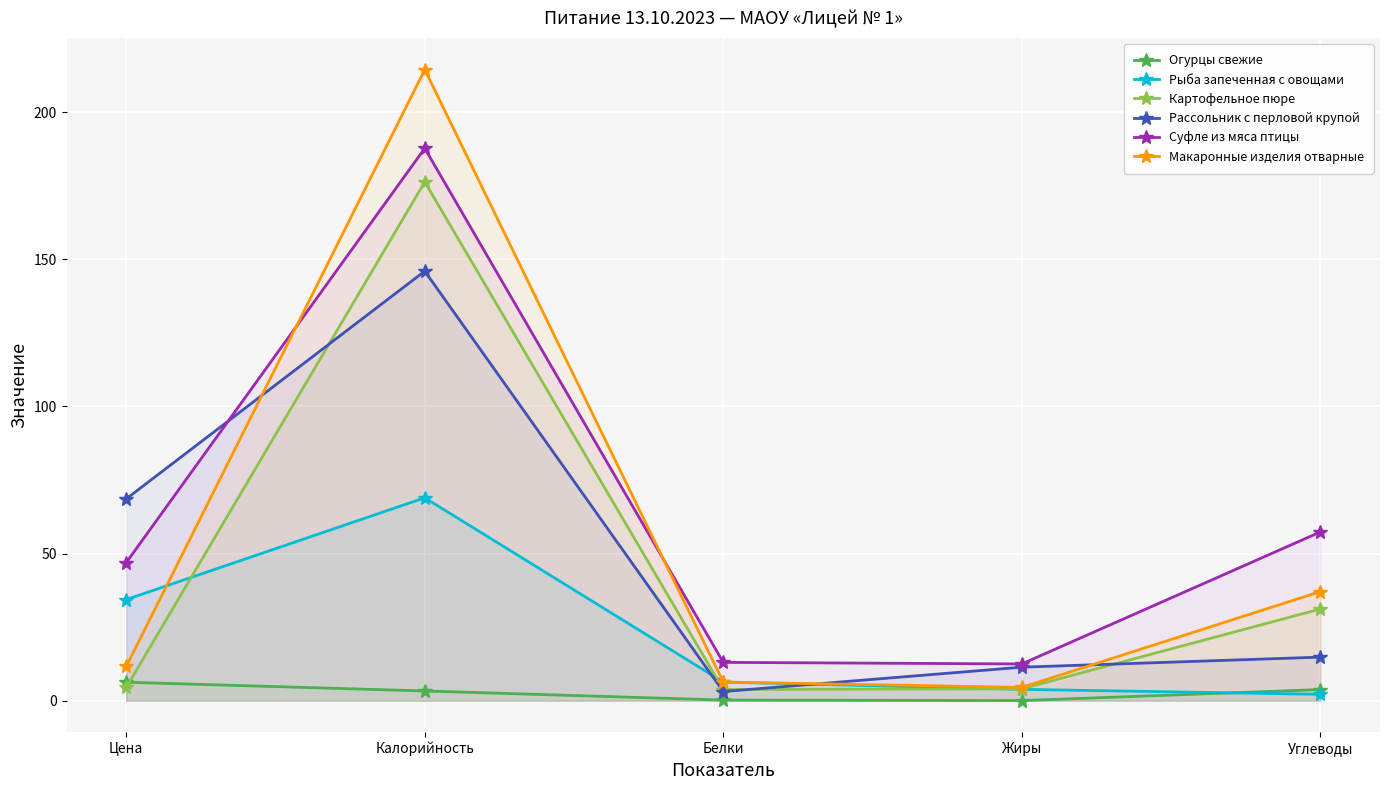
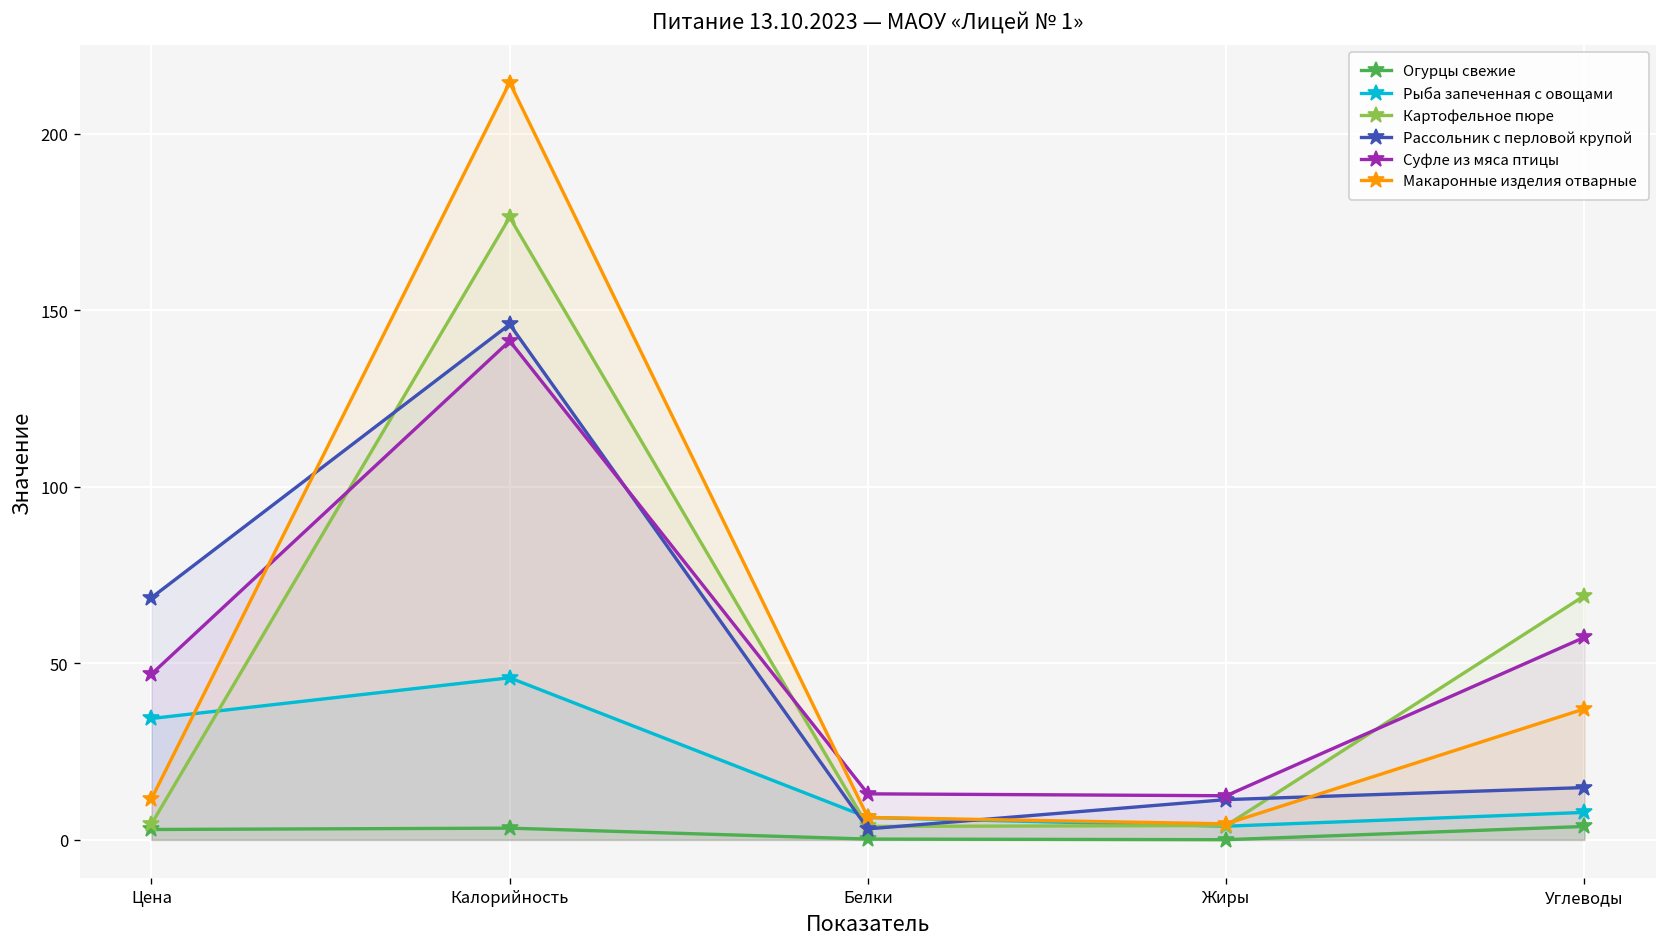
  {
    "Огурцы свежие": {
-     "Цена": 6,
+     "Цена": 3,
      "Калорийность": 3,
      "Белки": 0,
      "Жиры": 0,
      "Углеводы": 4
    },
    "Рыба запеченная с овощами": {
      "Цена": 34,
-     "Калорийность": 69,
-     "Углеводы": 2
+     "Калорийность": 46,
+     "Углеводы": 8
    },
    "Картофельное пюре": {
      "Цена": 5,
      "Калорийность": 176,
-     "Углеводы": 31
+     "Углеводы": 69
    },
    "Рассольник с перловой крупой": {
      "Цена": 69,
      "Калорийность": 146,
      "Жиры": 11,
      "Углеводы": 15
    },
    "Суфле из мяса птицы": {
      "Цена": 47,
-     "Калорийность": 188,
+     "Калорийность": 141,
      "Белки": 13,
      "Жиры": 12,
      "Углеводы": 57
    },
    "Макаронные изделия отварные": {
      "Цена": 12,
      "Калорийность": 214,
      "Углеводы": 37
    }
  }
